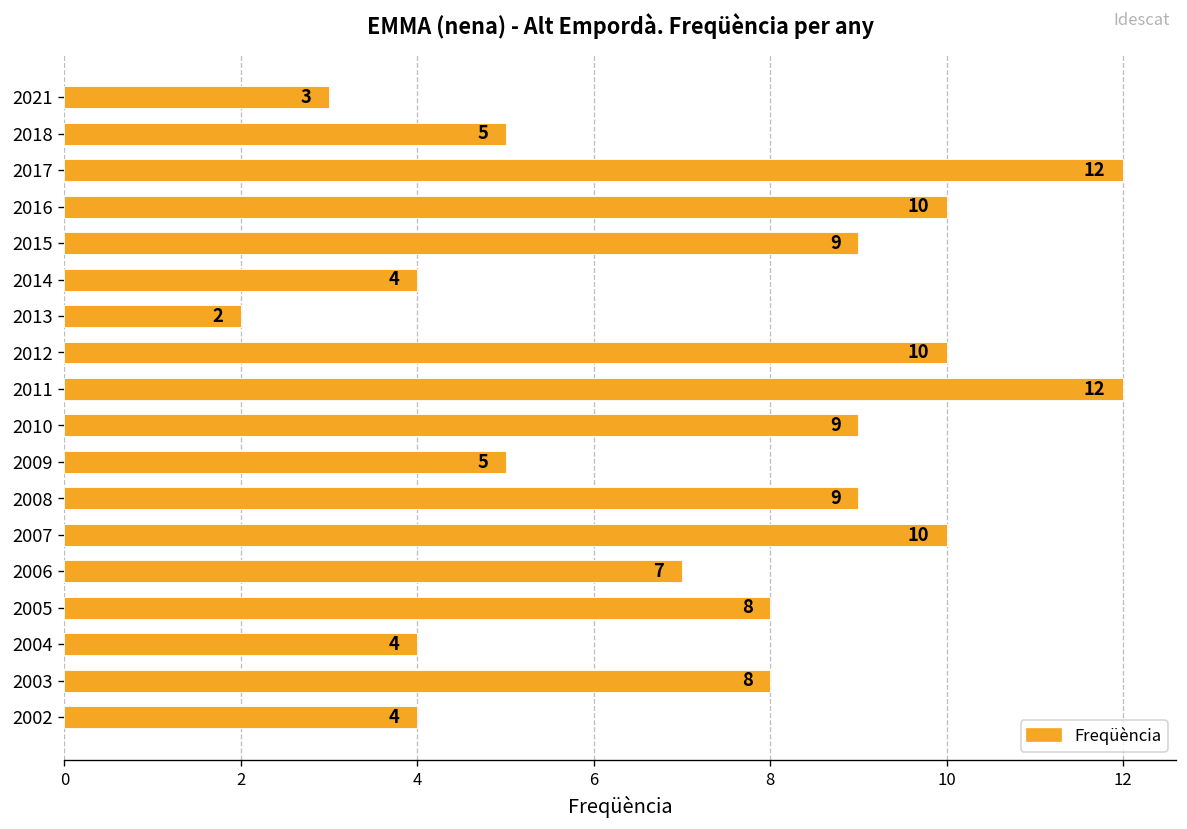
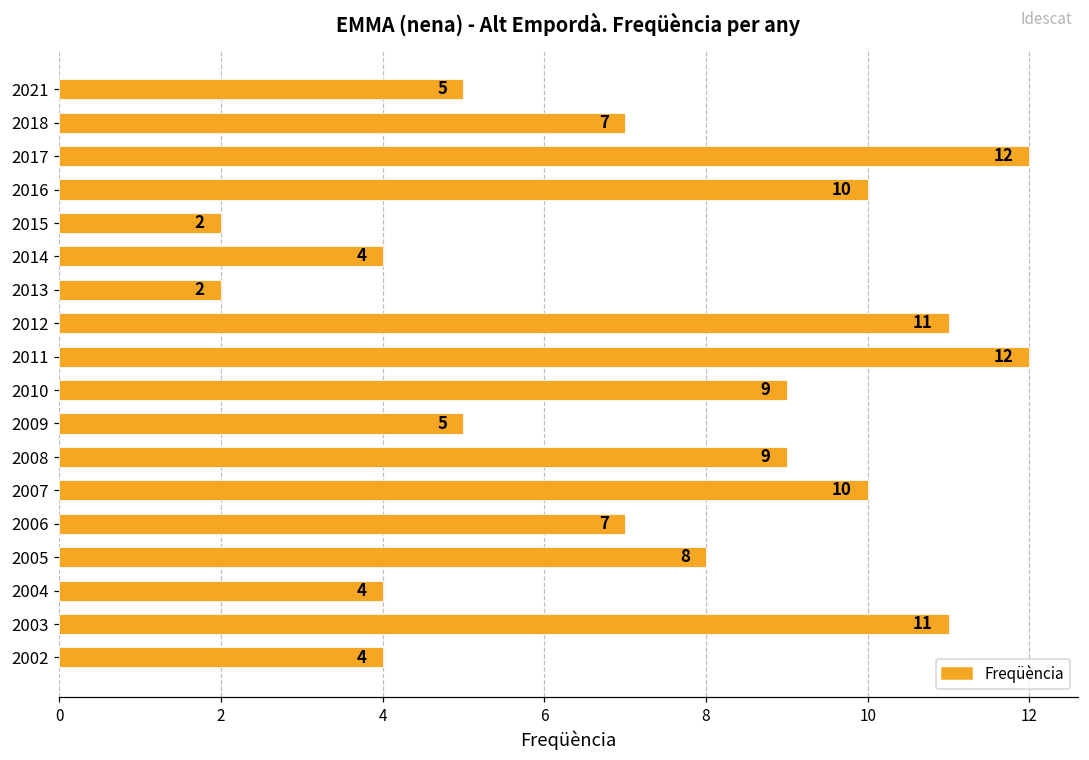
  {
-   "2021": 3,
-   "2018": 5,
+   "2021": 5,
+   "2018": 7,
    "2017": 12,
    "2016": 10,
-   "2015": 9,
+   "2015": 2,
    "2014": 4,
    "2013": 2,
-   "2012": 10,
+   "2012": 11,
    "2011": 12,
    "2010": 9,
    "2009": 5,
    "2008": 9,
    "2007": 10,
    "2006": 7,
    "2005": 8,
    "2004": 4,
-   "2003": 8,
+   "2003": 11,
    "2002": 4
  }
